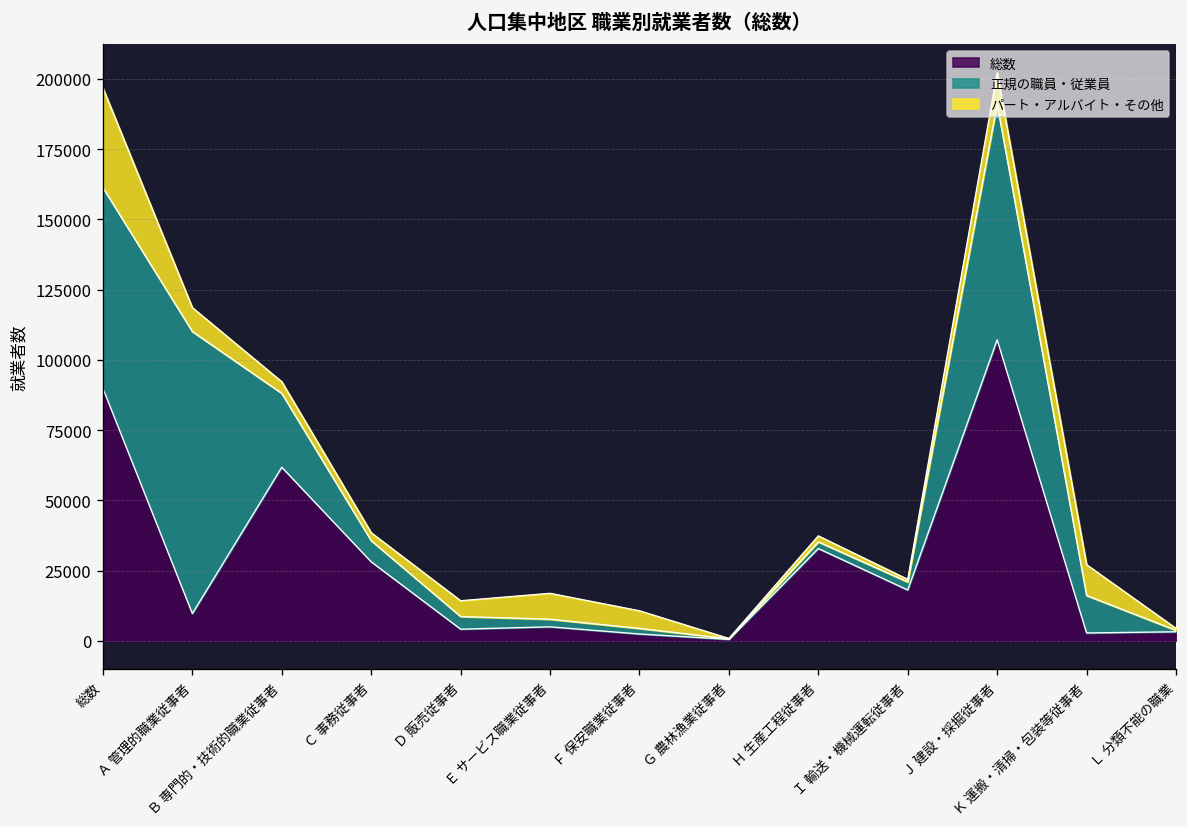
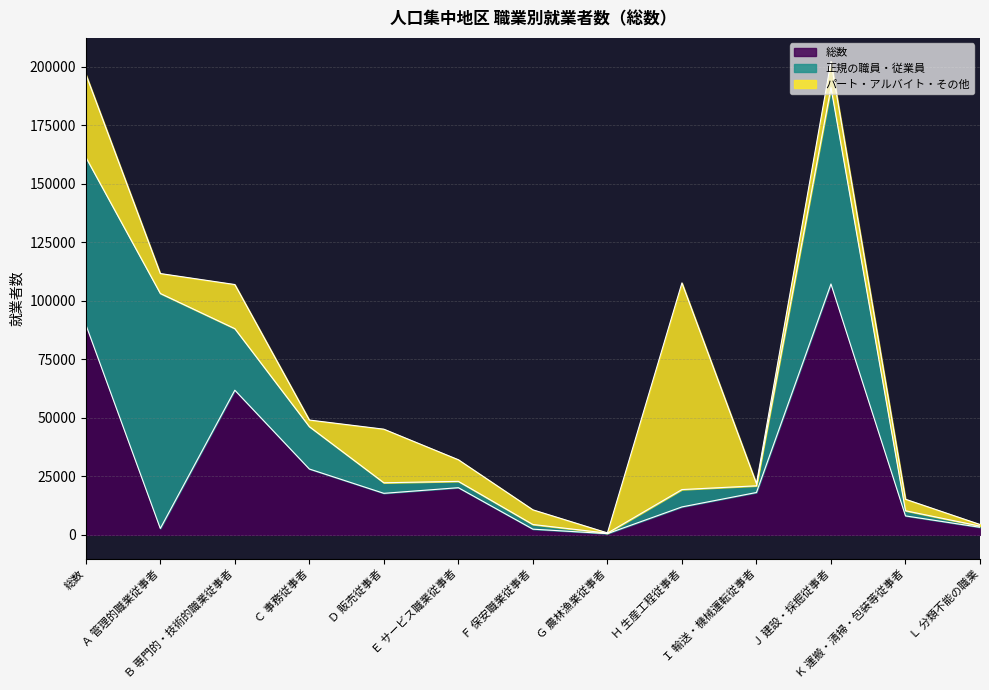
  {
    "総数": {
      "総数": 90000,
-     "Ａ 管理的職業従事者": 10000,
+     "Ａ 管理的職業従事者": 3000,
      "Ｂ 専門的・技術的職業従事者": 62000,
      "Ｃ 事務従事者": 28000,
-     "Ｄ 販売従事者": 4000,
-     "Ｅ サービス職業従事者": 5000,
+     "Ｄ 販売従事者": 18000,
+     "Ｅ サービス職業従事者": 20000,
      "Ｆ 保安職業従事者": 2000,
-     "Ｈ 生産工程従事者": 33000,
+     "Ｈ 生産工程従事者": 12000,
      "Ｉ 輸送・機械運転従事者": 18000,
      "Ｊ 建設・採掘従事者": 107000,
-     "Ｋ 運搬・清掃・包装等従事者": 3000
+     "Ｋ 運搬・清掃・包装等従事者": 8000
    },
    "正規の職員・従業員": {
      "総数": 71000,
      "Ａ 管理的職業従事者": 100000,
      "Ｂ 専門的・技術的職業従事者": 26000,
-     "Ｃ 事務従事者": 8000,
+     "Ｃ 事務従事者": 18000,
      "Ｄ 販売従事者": 5000,
      "Ｅ サービス職業従事者": 3000,
      "Ｆ 保安職業従事者": 2000,
-     "Ｈ 生産工程従事者": 2000,
-     "Ｋ 運搬・清掃・包装等従事者": 13000
+     "Ｈ 生産工程従事者": 7000,
+     "Ｋ 運搬・清掃・包装等従事者": 2000
    },
    "パート・アルバイト・その他": {
      "総数": 35000,
      "Ａ 管理的職業従事者": 9000,
-     "Ｂ 専門的・技術的職業従事者": 4000,
+     "Ｂ 専門的・技術的職業従事者": 19000,
      "Ｃ 事務従事者": 3000,
-     "Ｄ 販売従事者": 6000,
+     "Ｄ 販売従事者": 23000,
      "Ｅ サービス職業従事者": 9000,
      "Ｆ 保安職業従事者": 6000,
-     "Ｈ 生産工程従事者": 2000,
-     "Ｋ 運搬・清掃・包装等従事者": 11000
+     "Ｈ 生産工程従事者": 88000,
+     "Ｋ 運搬・清掃・包装等従事者": 5000
    }
  }
